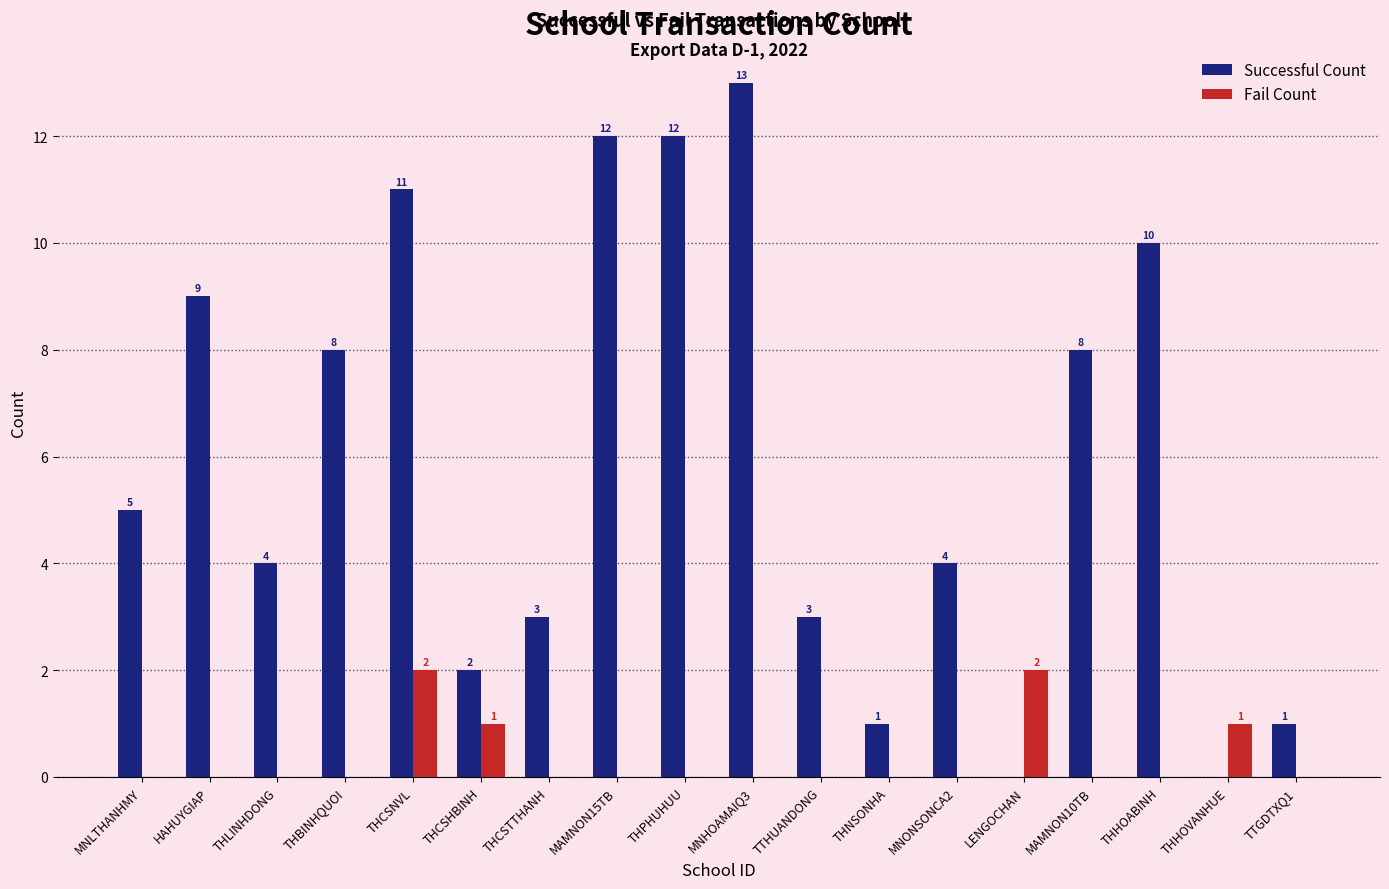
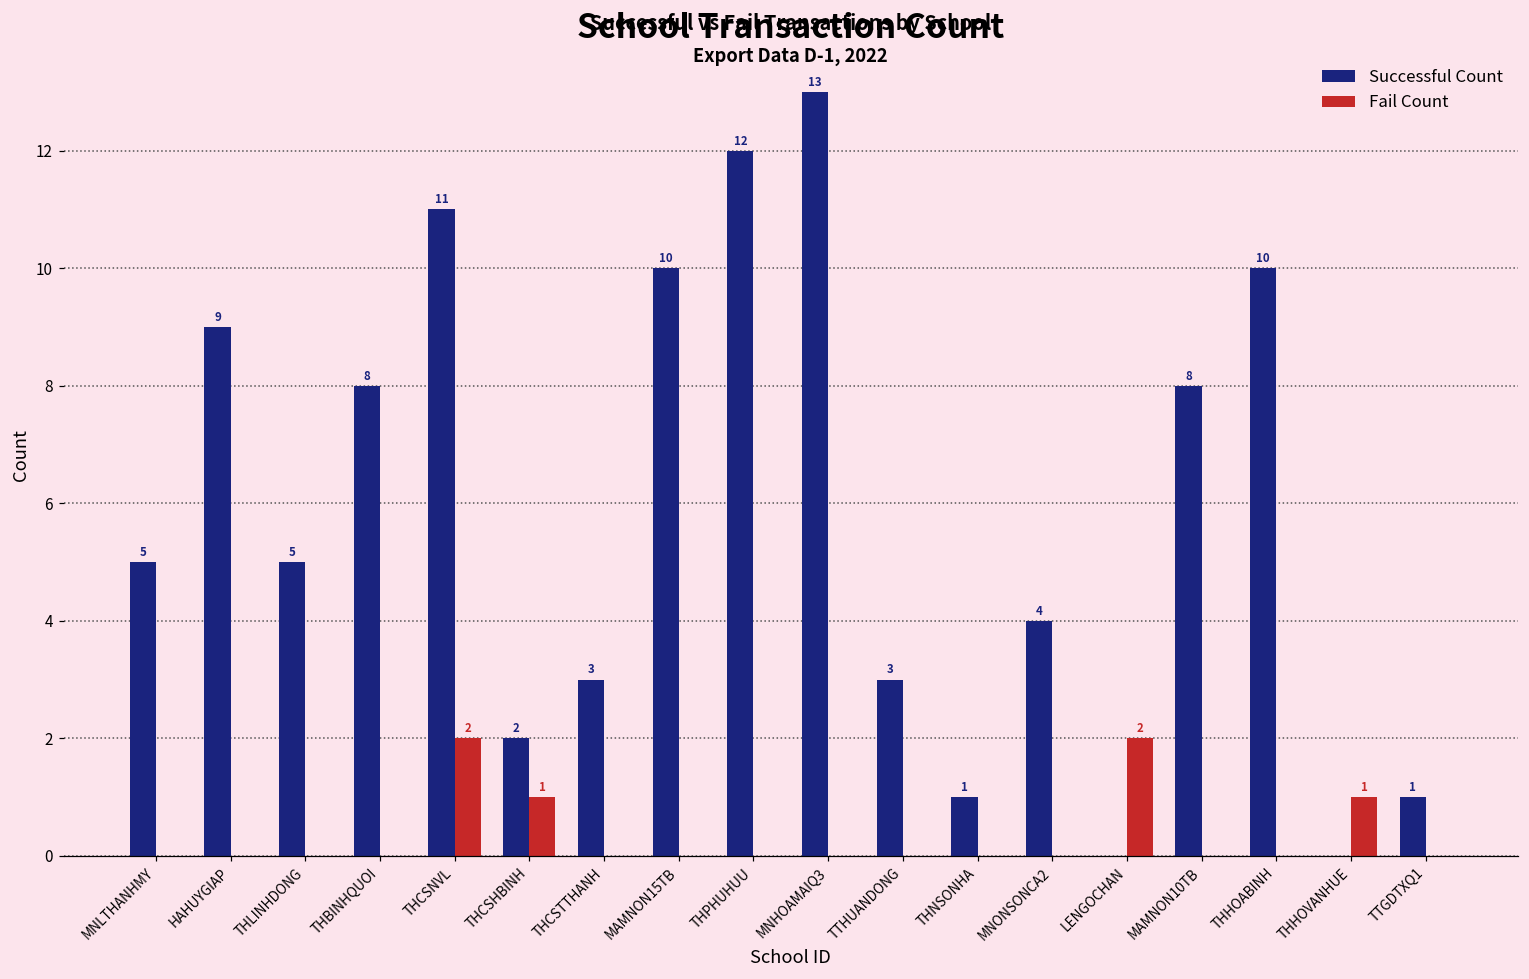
  {
    "Successful Count": {
      "MNLTHANHMY": 5,
      "HAHUYGIAP": 9,
-     "THLINHDONG": 4,
+     "THLINHDONG": 5,
      "THBINHQUOI": 8,
      "THCSNVL": 11,
      "THCSHBINH": 2,
      "THCSTTHANH": 3,
-     "MAMNON15TB": 12,
+     "MAMNON15TB": 10,
      "THPHUHUU": 12,
      "MNHOAMAIQ3": 13,
      "TTHUANDONG": 3,
      "THNSONHA": 1,
      "MNONSONCA2": 4,
      "MAMNON10TB": 8,
      "THHOABINH": 10,
      "TTGDTXQ1": 1
    },
    "Fail Count": {
      "THCSNVL": 2,
      "THCSHBINH": 1,
      "LENGOCHAN": 2,
      "THHOVANHUE": 1
    }
  }
